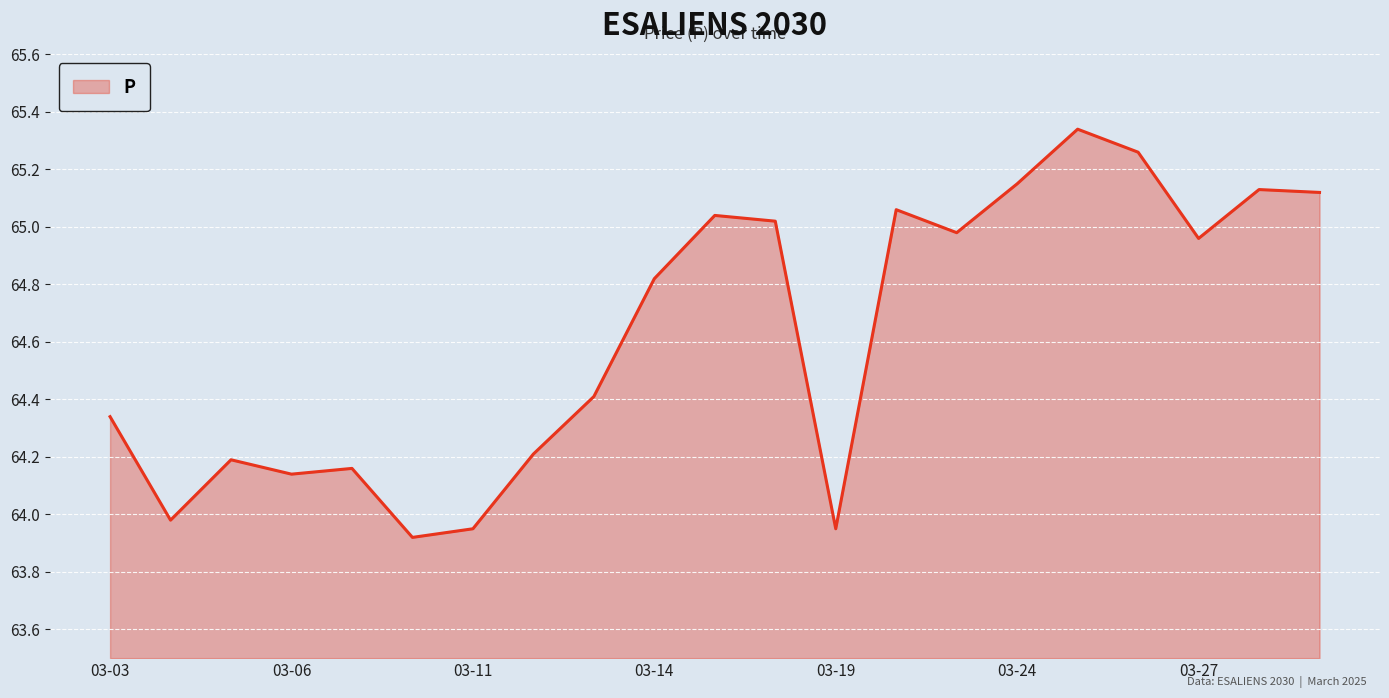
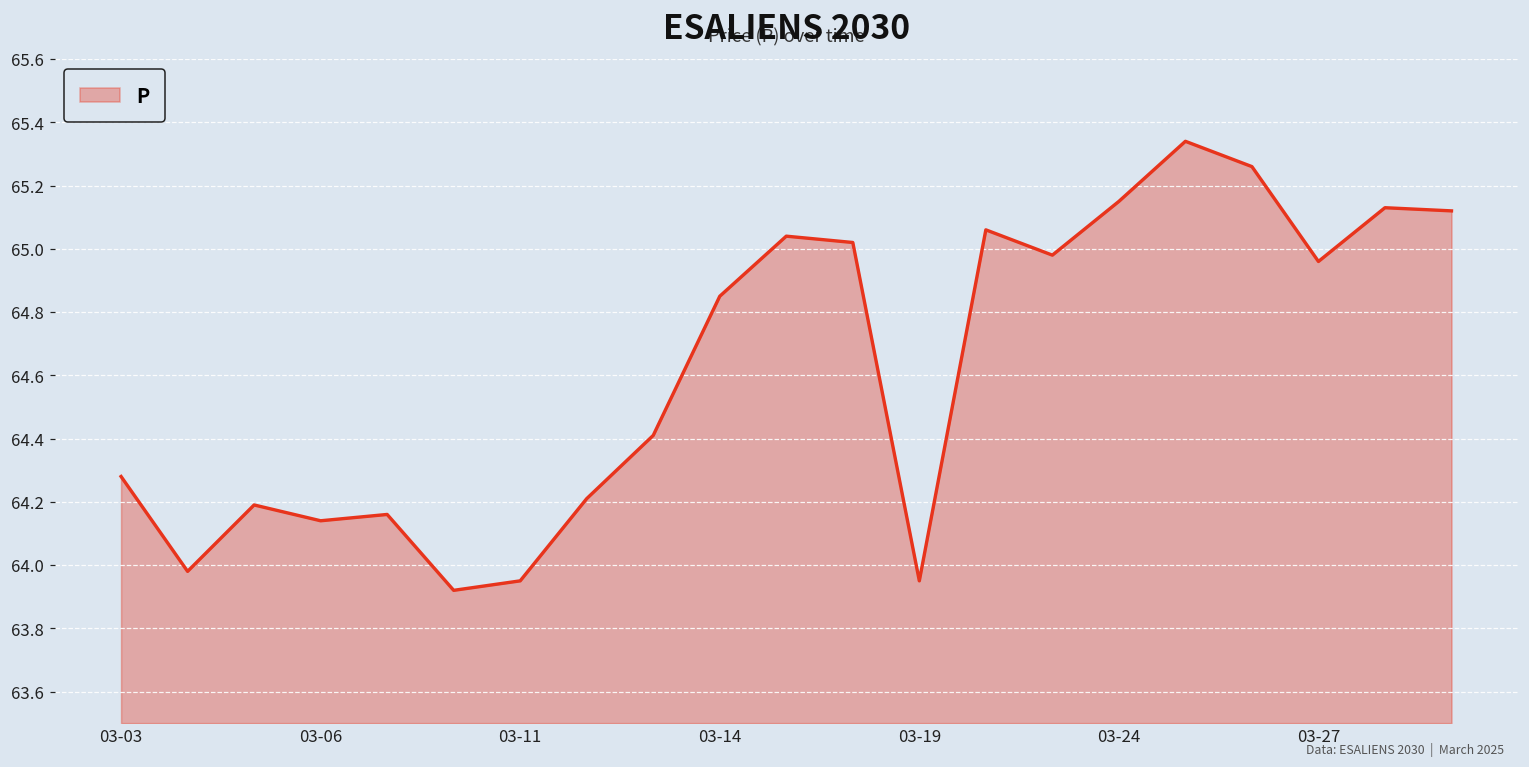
  {
-   "03-03": 64.34,
+   "03-03": 64.28,
    "03-06": 64.14,
    "03-11": 63.95,
-   "03-14": 64.82,
+   "03-14": 64.85,
    "03-19": 63.95,
    "03-24": 65.15,
    "03-27": 64.96
  }
